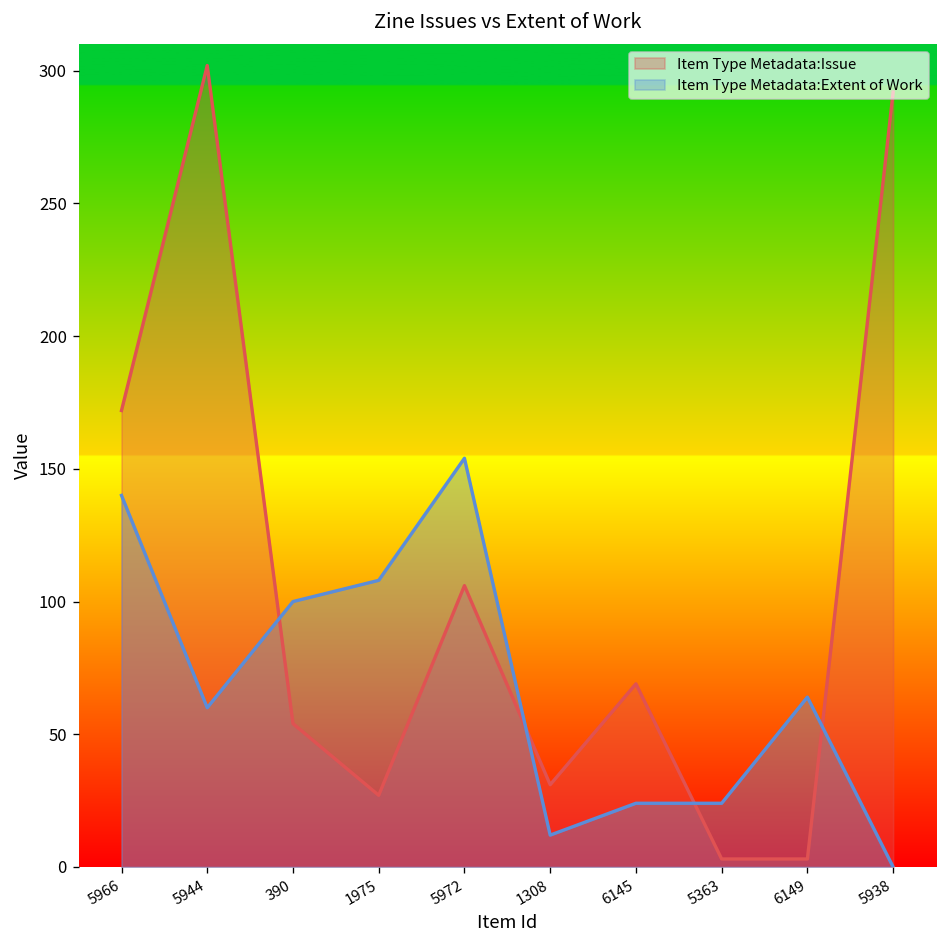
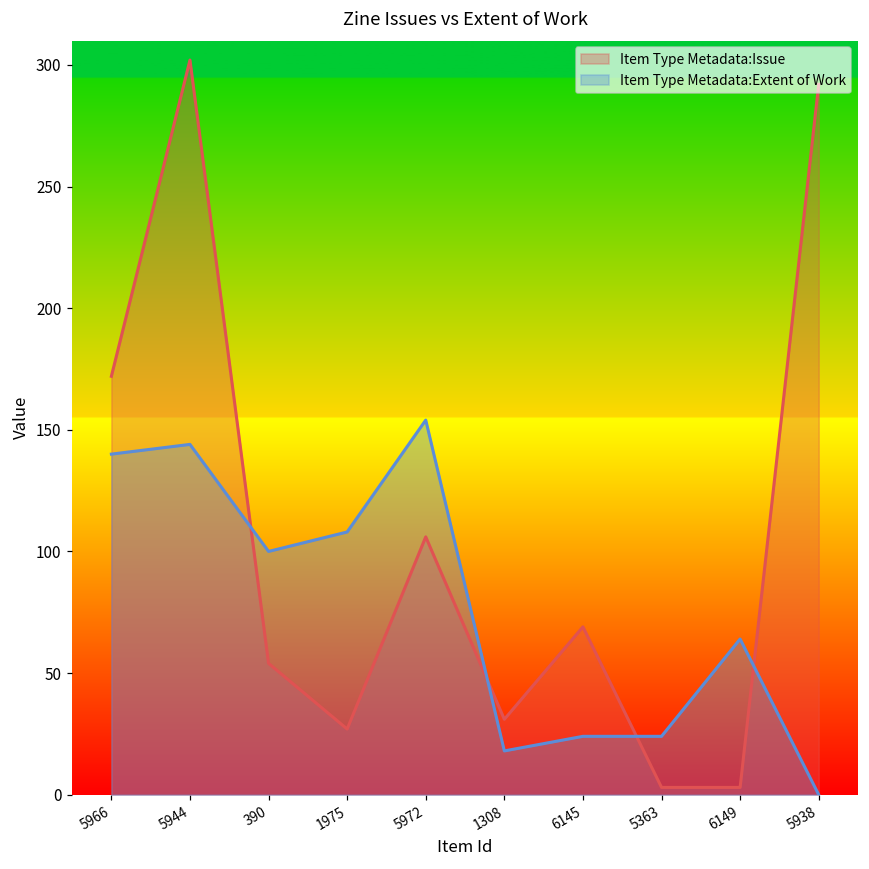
  {
    "Item Type Metadata:Issue": {
      "5966": 172,
      "5944": 302,
      "390": 54,
      "1975": 27,
      "5972": 106,
      "1308": 31,
      "6145": 69,
      "5363": 3,
      "6149": 3
    },
    "Item Type Metadata:Extent of Work": {
      "5966": 140,
-     "5944": 60,
+     "5944": 144,
      "390": 100,
      "1975": 108,
      "5972": 154,
-     "1308": 12,
+     "1308": 18,
      "6145": 24,
      "5363": 24,
      "6149": 64,
      "5938": 0
    }
  }
